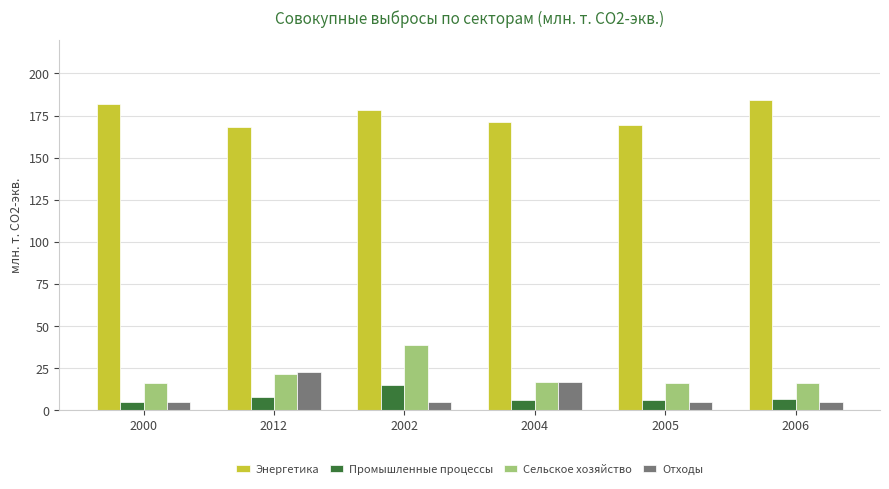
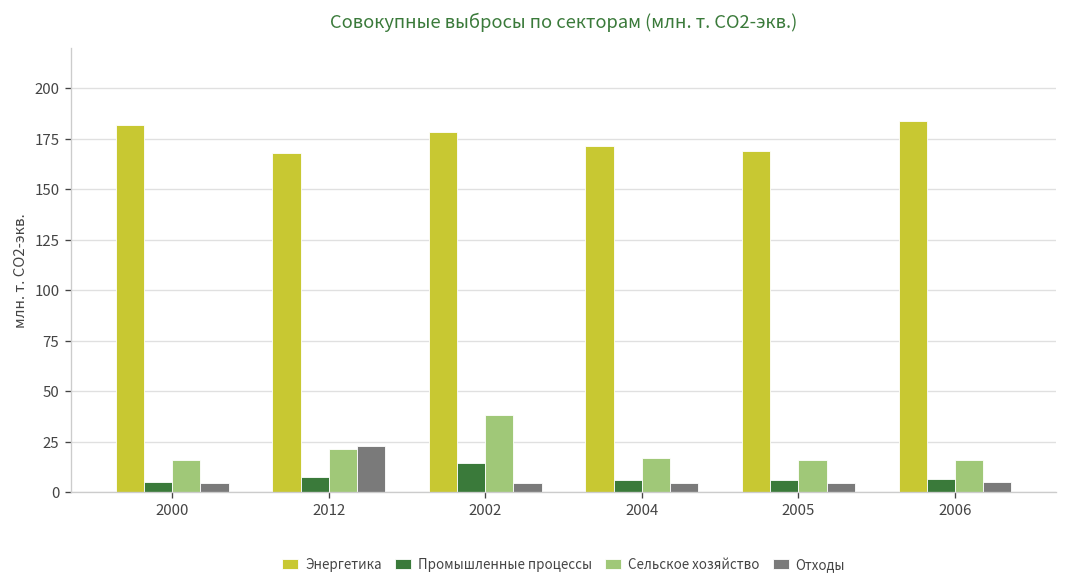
  {
    "Энергетика": {
      "2000": 182,
      "2012": 168,
      "2002": 178,
      "2004": 171,
      "2005": 169,
      "2006": 184
    },
    "Промышленные процессы": {
      "2000": 5,
      "2012": 8,
      "2002": 15,
      "2004": 6,
      "2005": 6,
      "2006": 7
    },
    "Сельское хозяйство": {
      "2000": 16,
      "2012": 22,
      "2002": 39,
      "2004": 17,
      "2005": 16,
      "2006": 16
    },
    "Отходы": {
      "2000": 5,
      "2012": 23,
      "2002": 5,
-     "2004": 16,
+     "2004": 5,
      "2005": 5,
      "2006": 5
    }
  }
